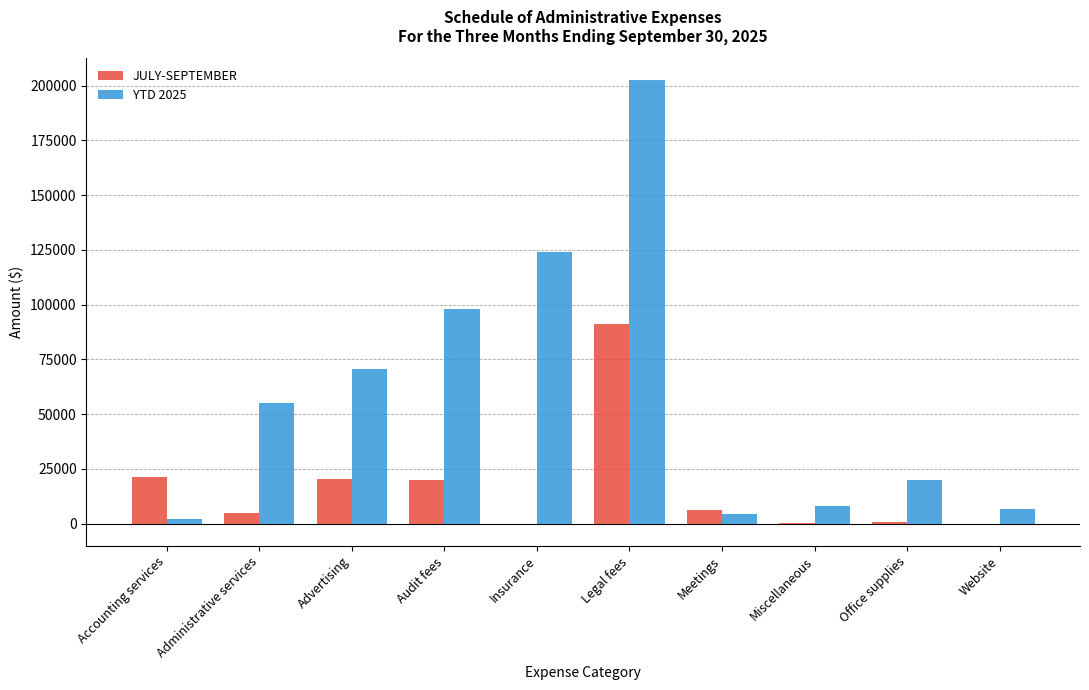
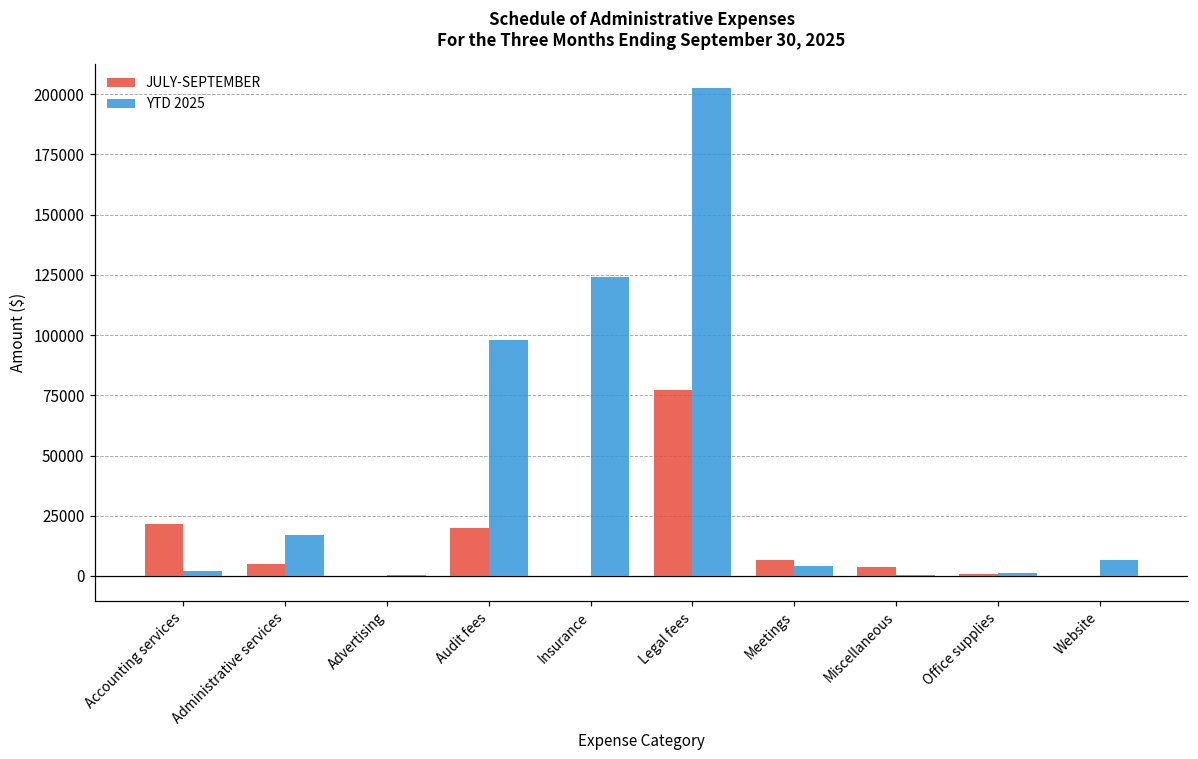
  {
    "JULY-SEPTEMBER": {
      "Accounting services": 21000,
      "Administrative services": 5000,
-     "Advertising": 21000,
+     "Advertising": 0,
      "Audit fees": 20000,
-     "Legal fees": 91000,
+     "Legal fees": 77000,
      "Meetings": 6000,
-     "Miscellaneous": 0,
+     "Miscellaneous": 4000,
      "Website": 0
    },
    "YTD 2025": {
      "Accounting services": 2000,
-     "Administrative services": 55000,
-     "Advertising": 70000,
+     "Administrative services": 17000,
+     "Advertising": 0,
      "Audit fees": 98000,
      "Insurance": 124000,
      "Legal fees": 202000,
      "Meetings": 4000,
-     "Miscellaneous": 8000,
-     "Office supplies": 20000,
+     "Miscellaneous": 0,
+     "Office supplies": 1000,
      "Website": 7000
    }
  }
